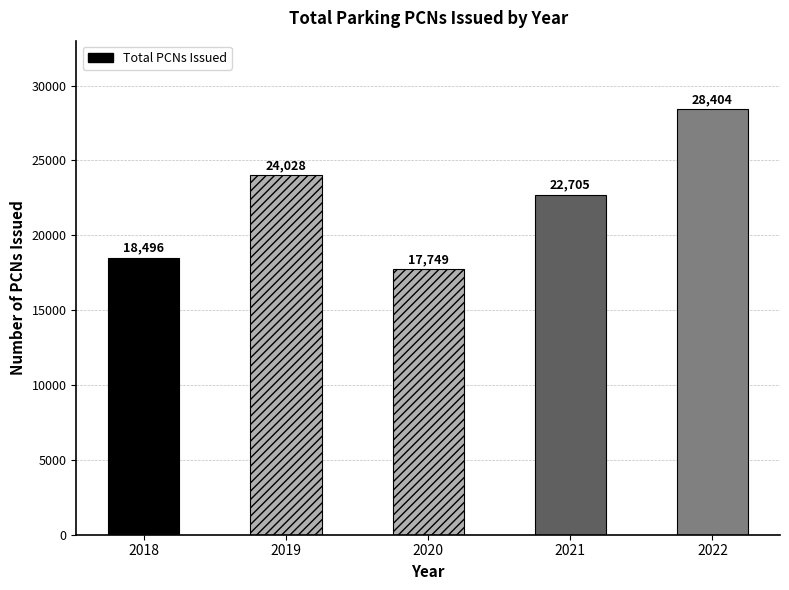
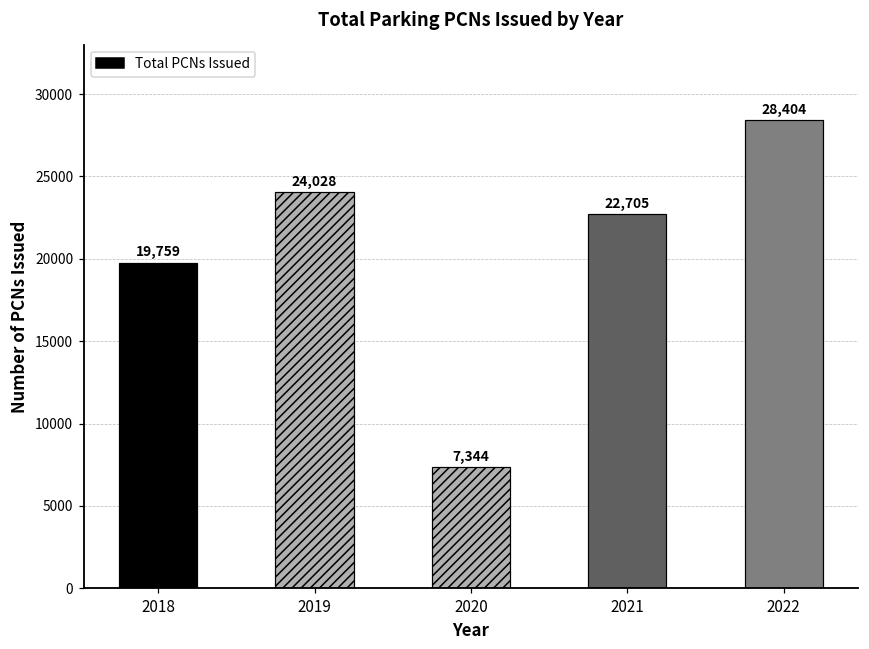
  {
-   "2018": "18,496",
+   "2018": "19,759",
    "2019": "24,028",
-   "2020": "17,749",
+   "2020": "7,344",
    "2021": "22,705",
    "2022": "28,404"
  }
